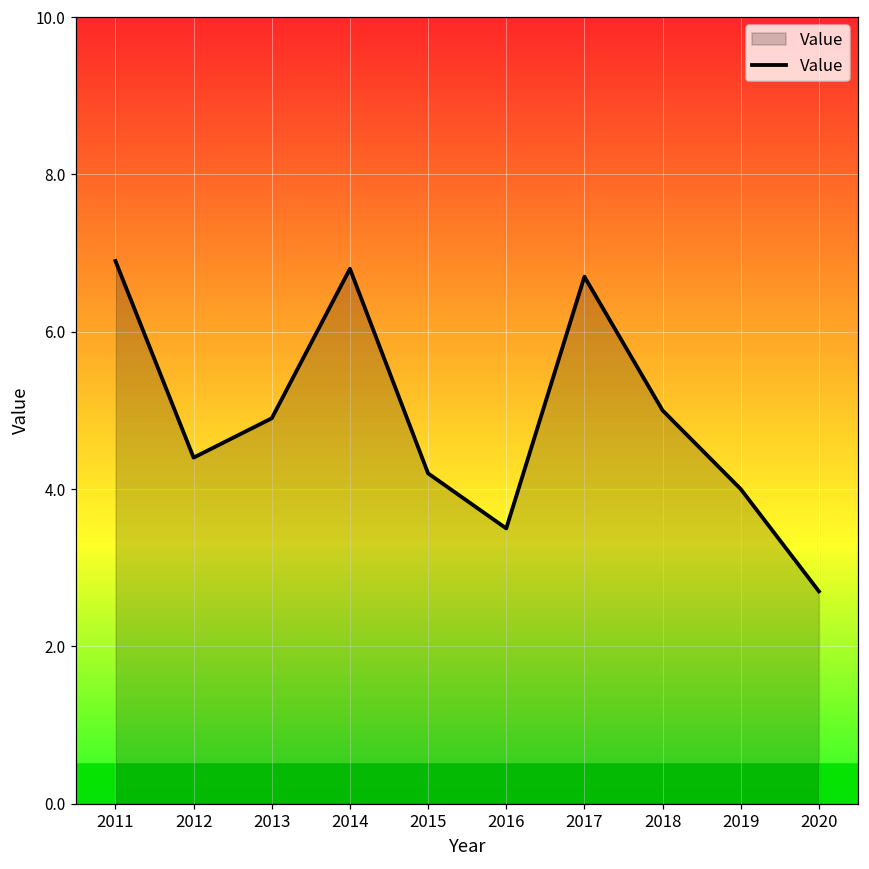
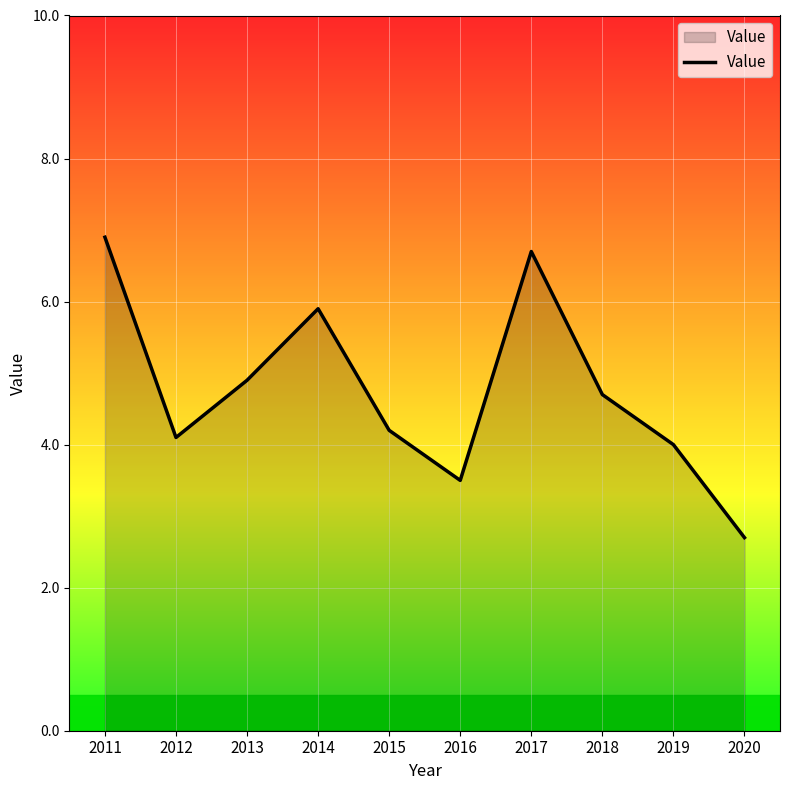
  {
    "2011": 6.9,
-   "2012": 4.4,
+   "2012": 4.1,
    "2013": 4.9,
-   "2014": 6.8,
+   "2014": 5.9,
    "2015": 4.2,
    "2016": 3.5,
    "2017": 6.7,
-   "2018": 5.0,
+   "2018": 4.7,
    "2019": 4.0,
    "2020": 2.7
  }
